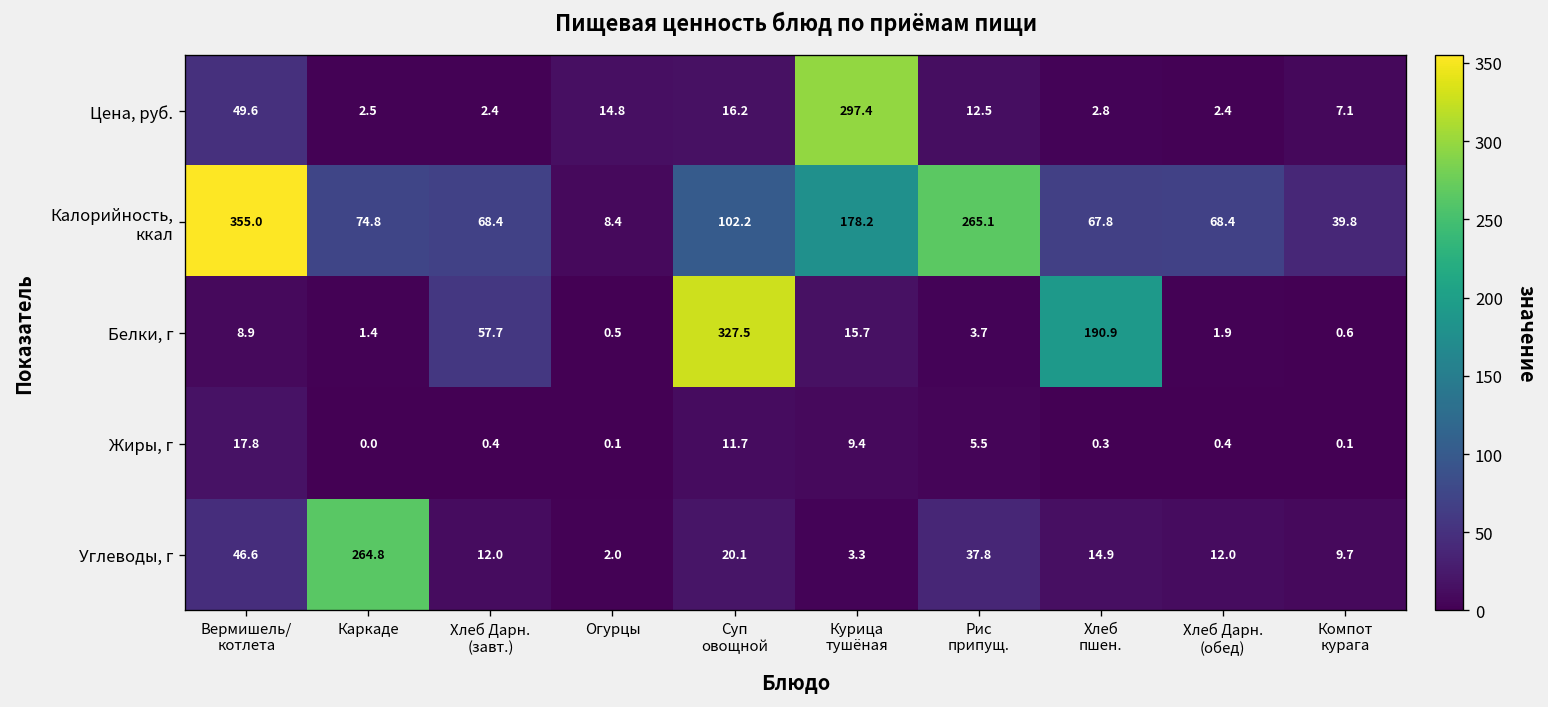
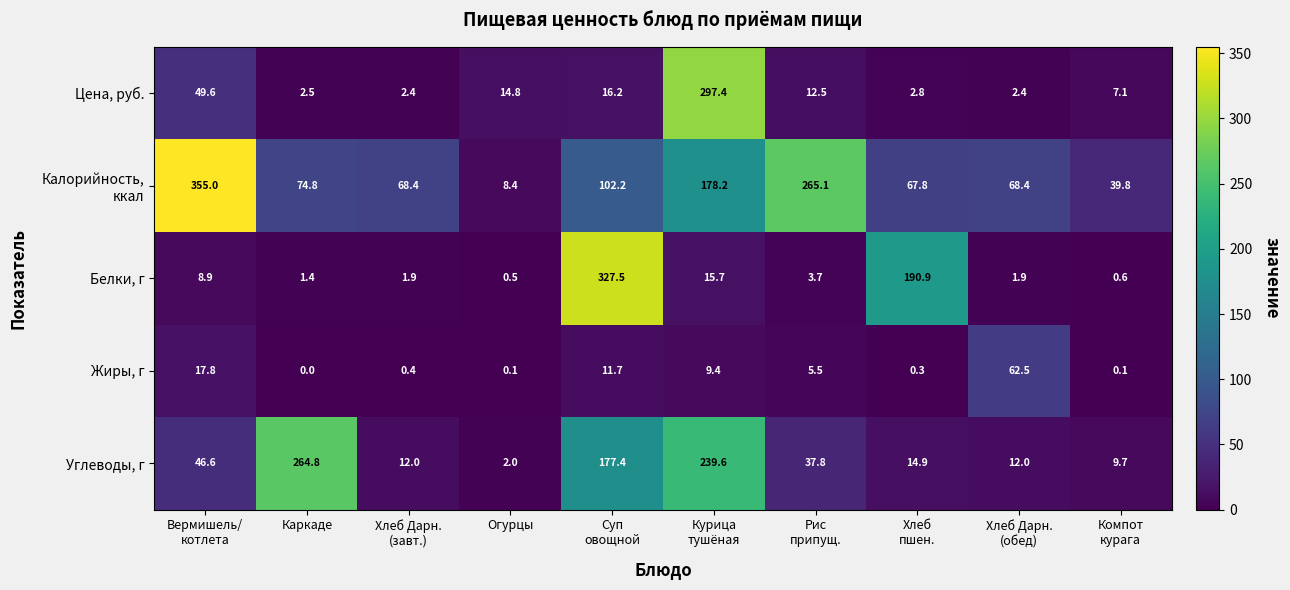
  {
    "Цена, руб.": {
      "Вермишель/ котлета": 49.6,
      "Каркаде": 2.5,
      "Хлеб Дарн. (завт.)": 2.4,
      "Огурцы": 14.8,
      "Суп овощной": 16.2,
      "Курица тушёная": 297.4,
      "Рис припущ.": 12.5,
      "Хлеб пшен.": 2.8,
      "Хлеб Дарн. (обед)": 2.4,
      "Компот курага": 7.1
    },
    "Калорийность, ккал": {
      "Вермишель/ котлета": 355.0,
      "Каркаде": 74.8,
      "Хлеб Дарн. (завт.)": 68.4,
      "Огурцы": 8.4,
      "Суп овощной": 102.2,
      "Курица тушёная": 178.2,
      "Рис припущ.": 265.1,
      "Хлеб пшен.": 67.8,
      "Хлеб Дарн. (обед)": 68.4,
      "Компот курага": 39.8
    },
    "Белки, г": {
      "Вермишель/ котлета": 8.9,
      "Каркаде": 1.4,
-     "Хлеб Дарн. (завт.)": 57.7,
+     "Хлеб Дарн. (завт.)": 1.9,
      "Огурцы": 0.5,
      "Суп овощной": 327.5,
      "Курица тушёная": 15.7,
      "Рис припущ.": 3.7,
      "Хлеб пшен.": 190.9,
      "Хлеб Дарн. (обед)": 1.9,
      "Компот курага": 0.6
    },
    "Жиры, г": {
      "Вермишель/ котлета": 17.8,
      "Каркаде": 0.0,
      "Хлеб Дарн. (завт.)": 0.4,
      "Огурцы": 0.1,
      "Суп овощной": 11.7,
      "Курица тушёная": 9.4,
      "Рис припущ.": 5.5,
      "Хлеб пшен.": 0.3,
-     "Хлеб Дарн. (обед)": 0.4,
+     "Хлеб Дарн. (обед)": 62.5,
      "Компот курага": 0.1
    },
    "Углеводы, г": {
      "Вермишель/ котлета": 46.6,
      "Каркаде": 264.8,
      "Хлеб Дарн. (завт.)": 12.0,
      "Огурцы": 2.0,
-     "Суп овощной": 20.1,
-     "Курица тушёная": 3.3,
+     "Суп овощной": 177.4,
+     "Курица тушёная": 239.6,
      "Рис припущ.": 37.8,
      "Хлеб пшен.": 14.9,
      "Хлеб Дарн. (обед)": 12.0,
      "Компот курага": 9.7
    }
  }
